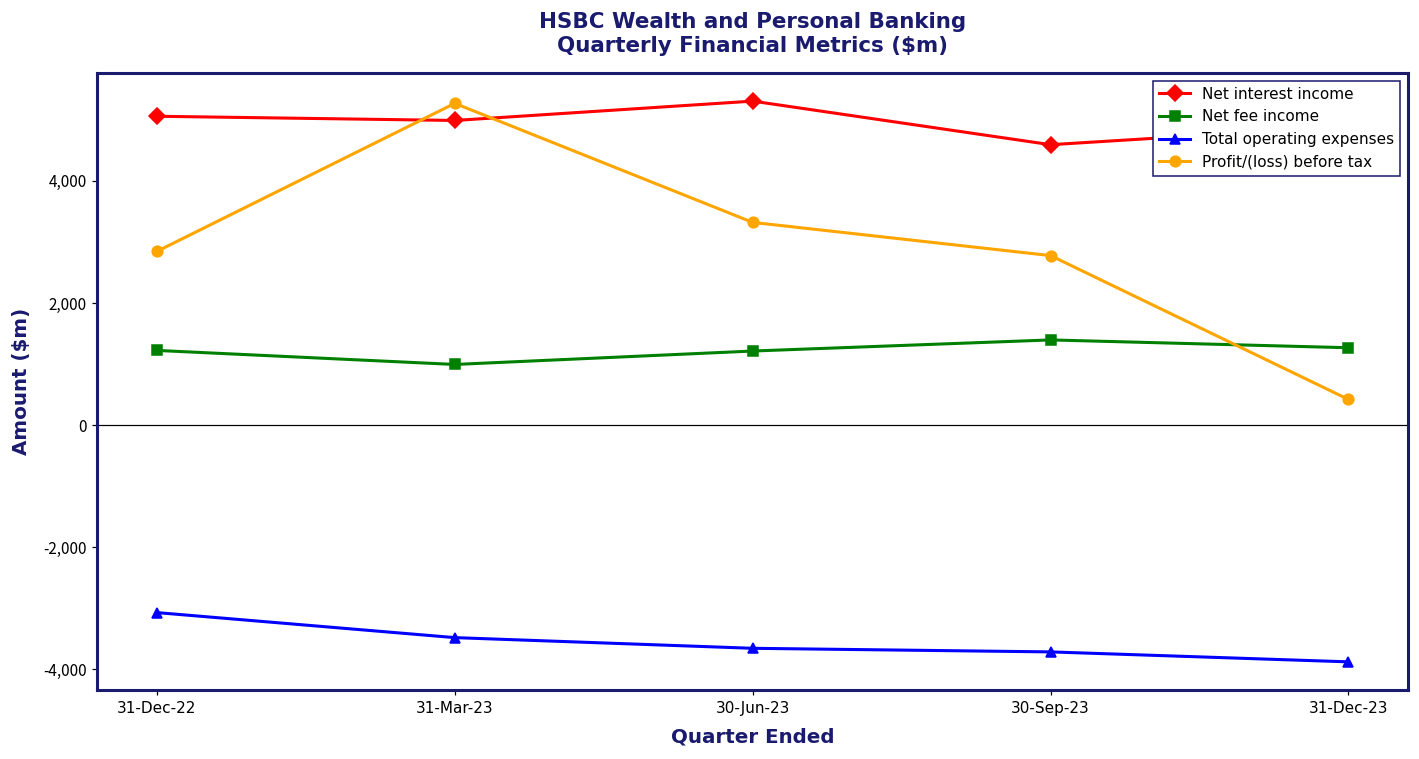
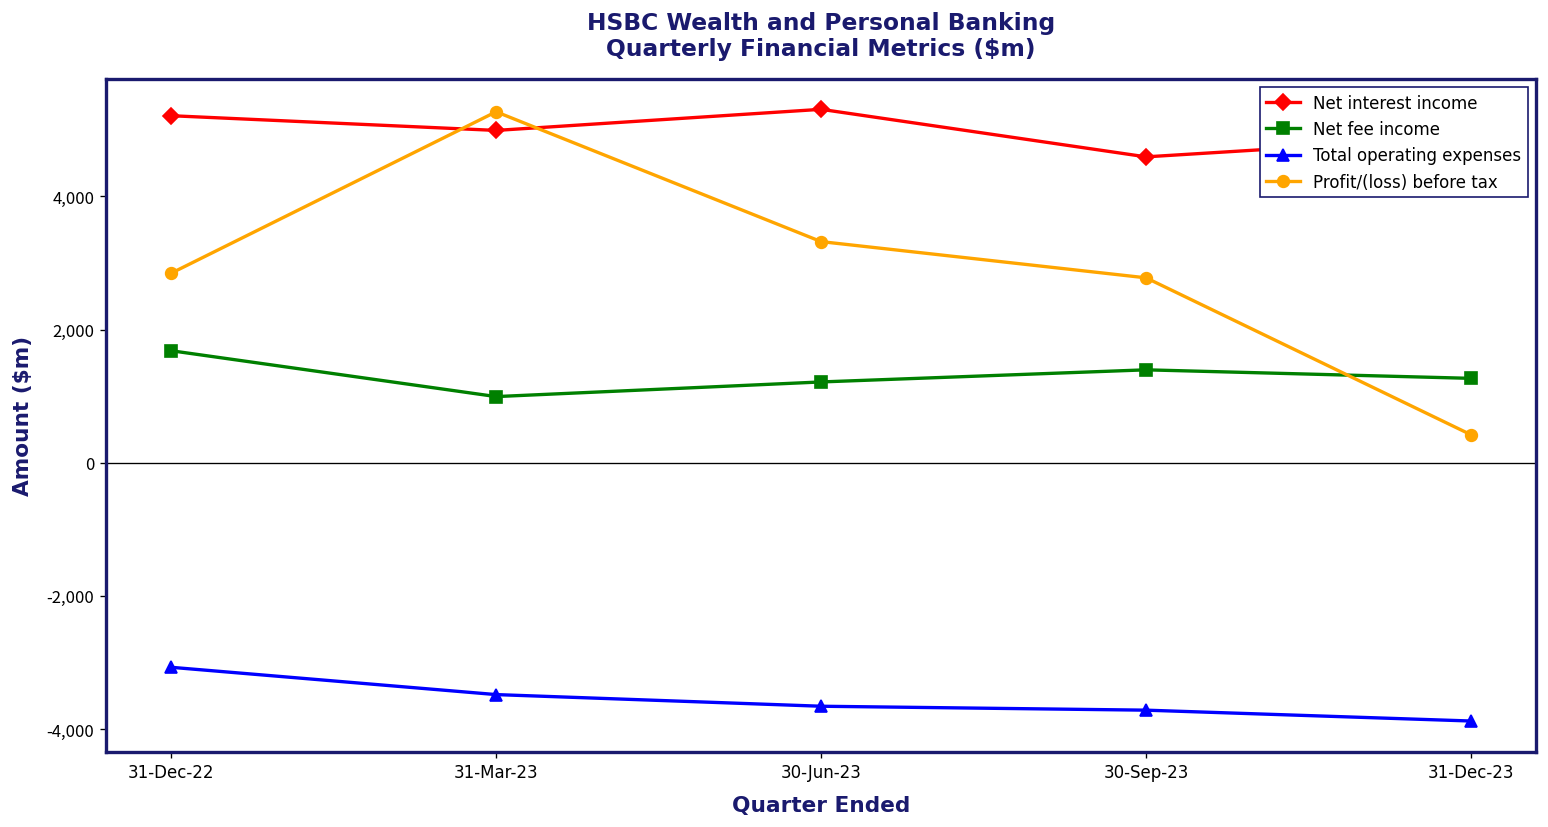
  {
    "Net interest income": {
-     "31-Dec-22": "5,100",
+     "31-Dec-22": "5,200",
      "31-Mar-23": "5,000",
      "30-Jun-23": "5,300",
      "30-Sep-23": "4,600"
    },
    "Net fee income": {
-     "31-Dec-22": "1,200",
+     "31-Dec-22": "1,700",
      "31-Mar-23": "1,000",
      "30-Jun-23": "1,200",
      "30-Sep-23": "1,400",
      "31-Dec-23": "1,300"
    },
    "Total operating expenses": {
      "31-Dec-22": "-3,100",
      "31-Mar-23": "-3,500",
      "30-Jun-23": "-3,700",
      "30-Sep-23": "-3,700",
      "31-Dec-23": "-3,900"
    },
    "Profit/(loss) before tax": {
      "31-Dec-22": "2,800",
      "31-Mar-23": "5,300",
      "30-Jun-23": "3,300",
      "30-Sep-23": "2,800",
      "31-Dec-23": "400"
    }
  }
